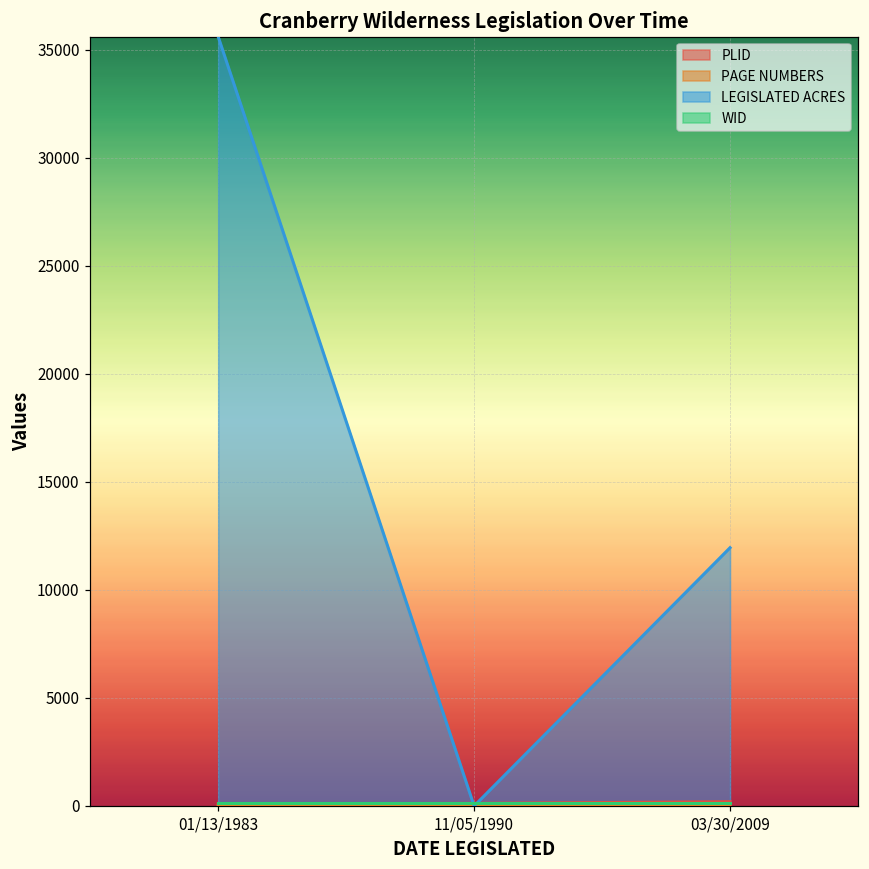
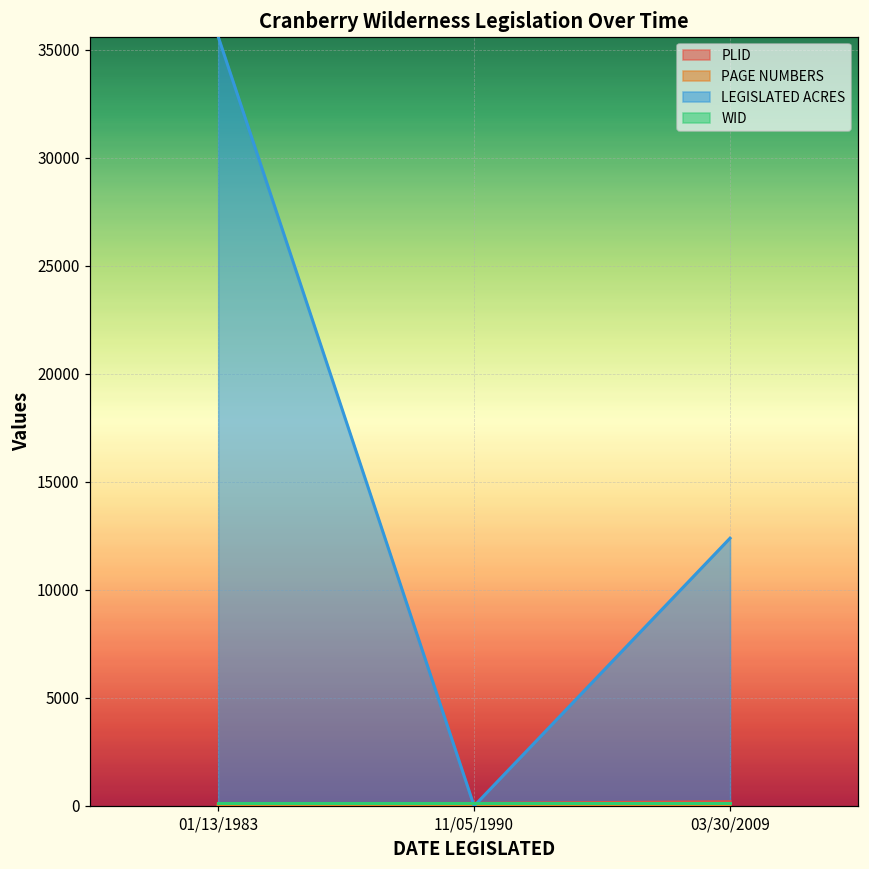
  {
    "LEGISLATED ACRES": {
      "01/13/1983": 35600,
-     "03/30/2009": 12000
+     "03/30/2009": 12400
    }
  }
